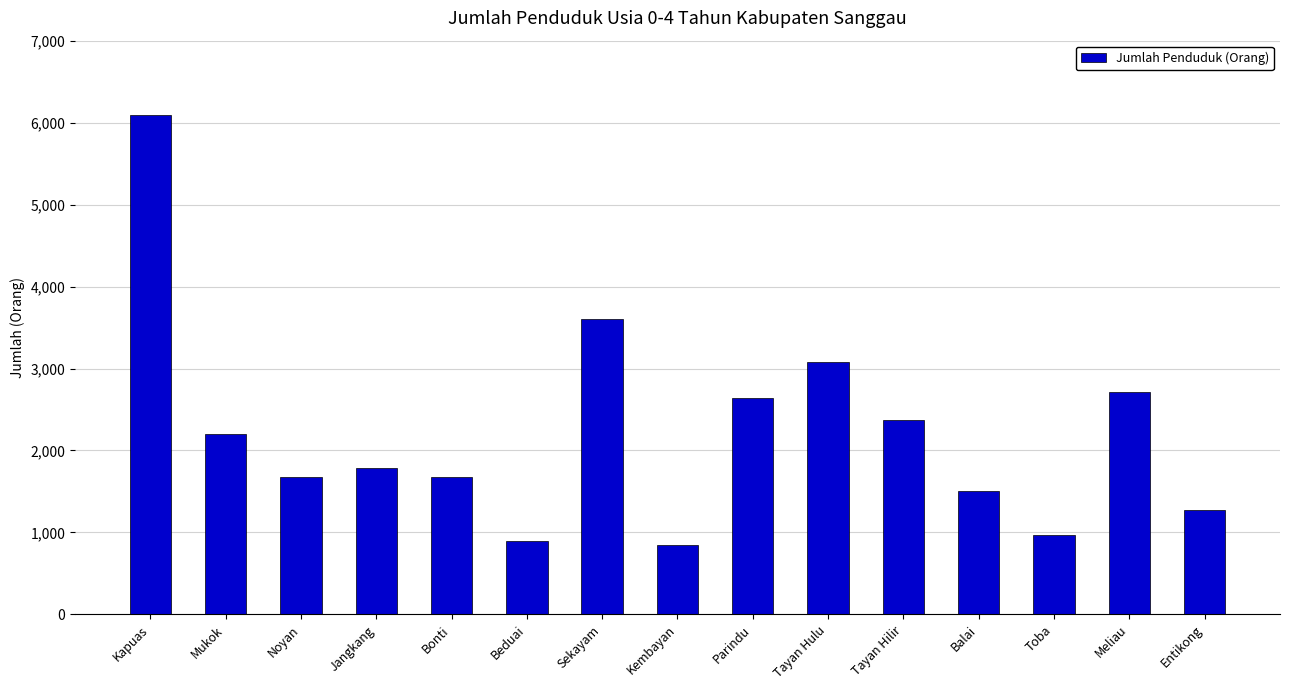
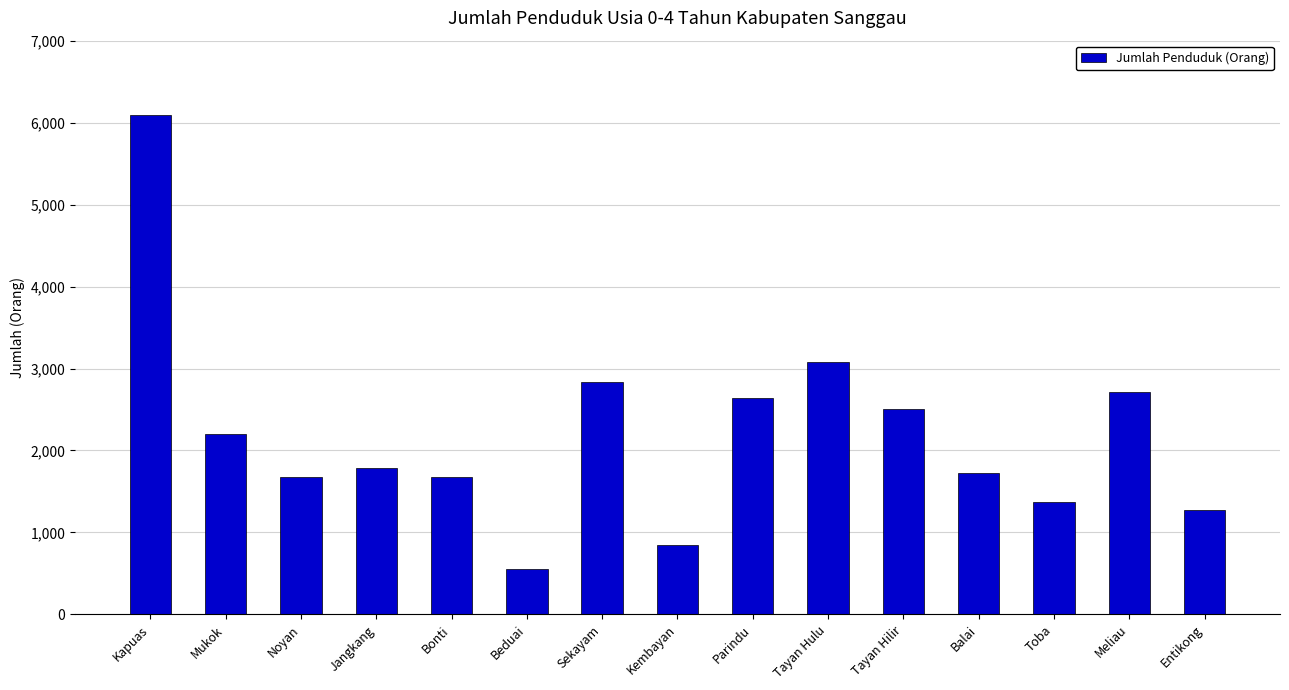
  {
    "Kapuas": "6,100",
    "Mukok": "2,200",
    "Noyan": "1,700",
    "Jangkang": "1,800",
    "Bonti": "1,700",
-   "Beduai": "900",
-   "Sekayam": "3,600",
+   "Beduai": "600",
+   "Sekayam": "2,800",
    "Kembayan": "800",
    "Parindu": "2,600",
    "Tayan Hulu": "3,100",
-   "Tayan Hilir": "2,400",
-   "Balai": "1,500",
-   "Toba": "1,000",
+   "Tayan Hilir": "2,500",
+   "Balai": "1,700",
+   "Toba": "1,400",
    "Meliau": "2,700",
    "Entikong": "1,300"
  }
